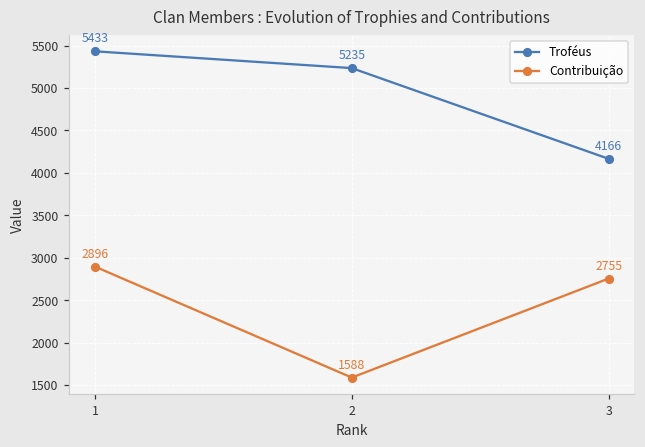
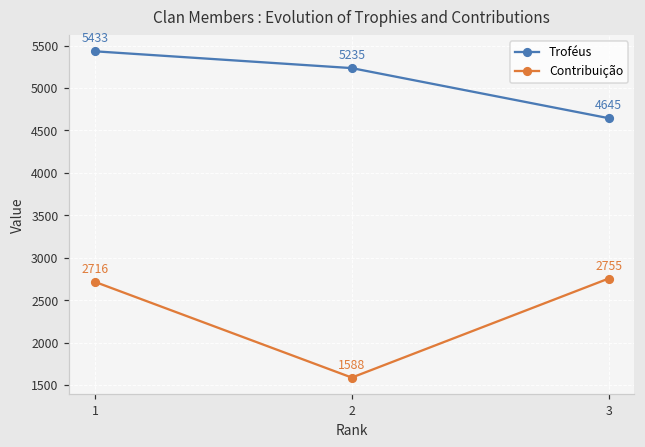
  {
    "Troféus": {
      "1": 5433,
      "2": 5235,
-     "3": 4166
+     "3": 4645
    },
    "Contribuição": {
-     "1": 2896,
+     "1": 2716,
      "2": 1588,
      "3": 2755
    }
  }
